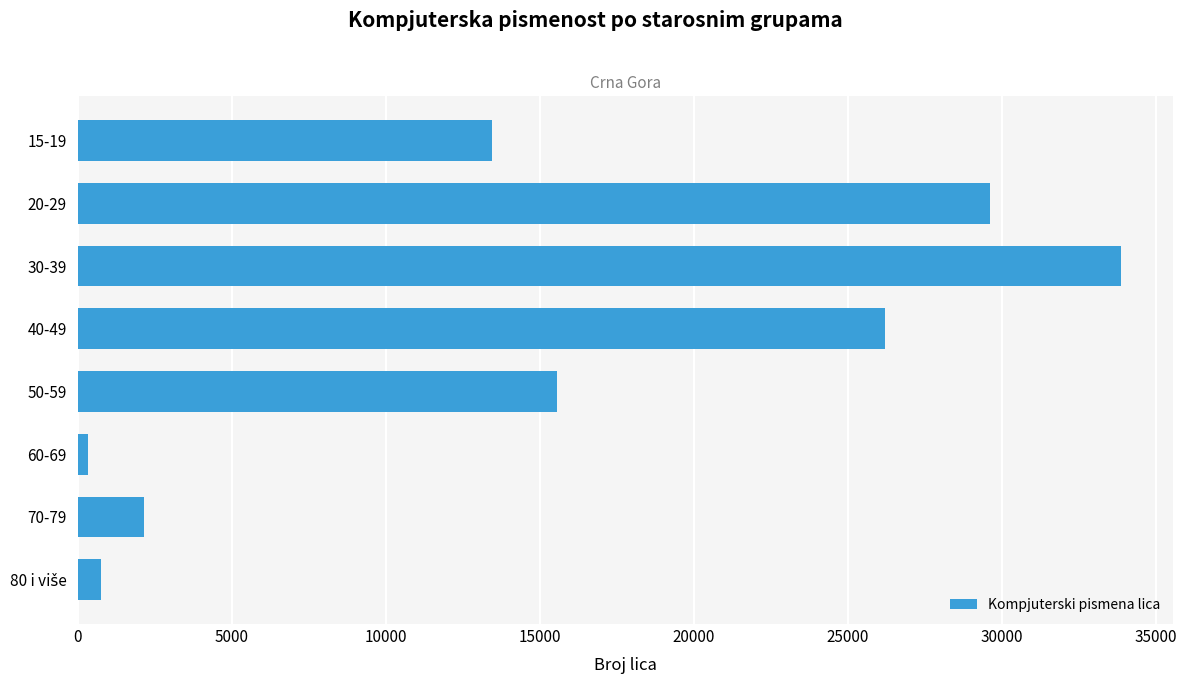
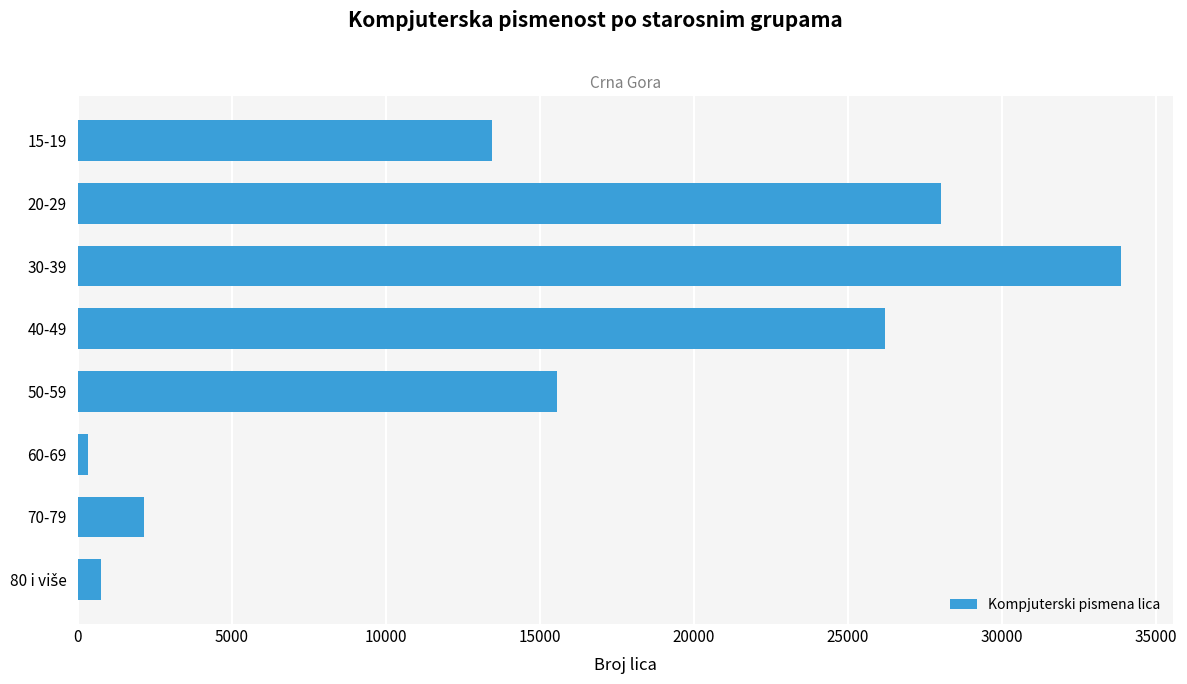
  {
    "15-19": 13500,
-   "20-29": 29600,
+   "20-29": 28000,
    "30-39": 33900,
    "40-49": 26200,
    "50-59": 15500,
    "60-69": 300,
    "70-79": 2100,
    "80 i više": 800
  }
